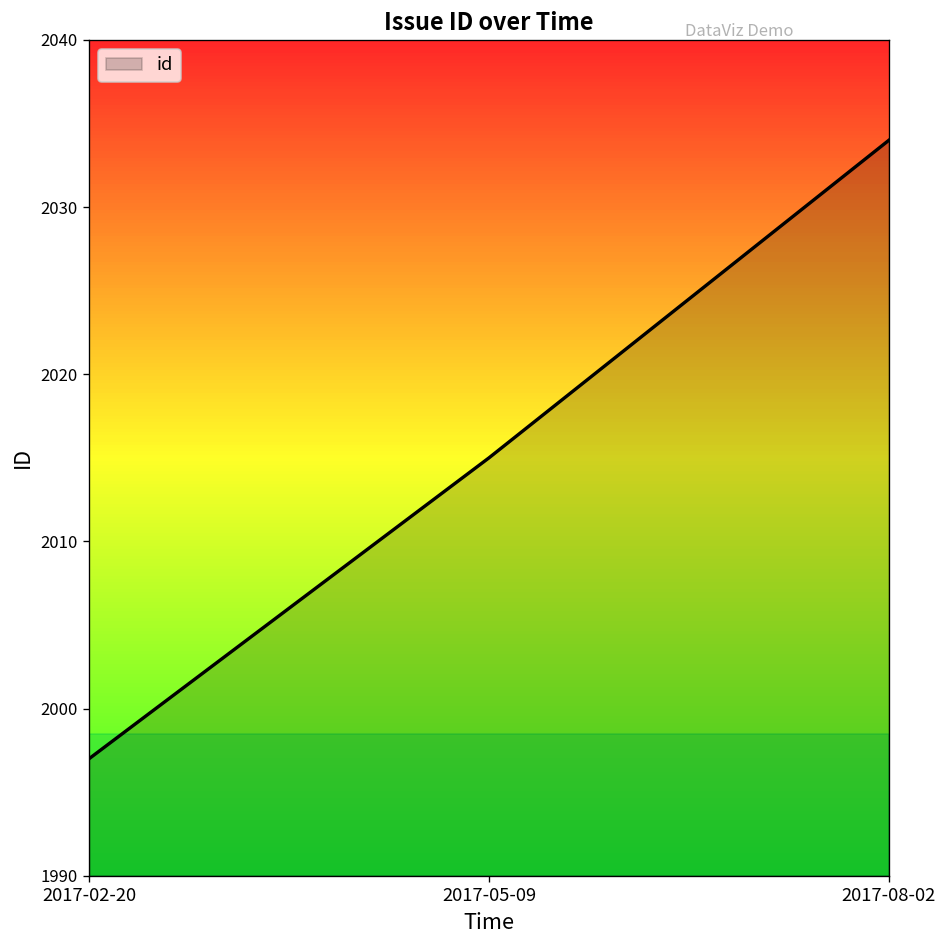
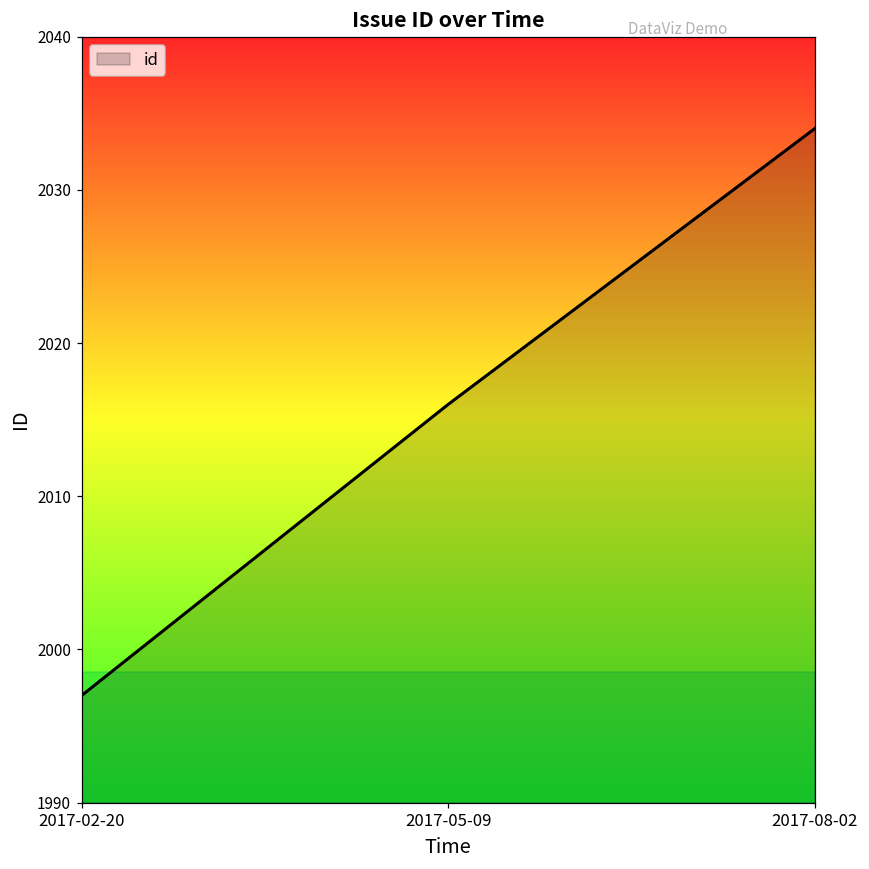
  {
    "2017-02-20": 1997,
-   "2017-05-09": 2015,
+   "2017-05-09": 2016,
    "2017-08-02": 2034
  }
